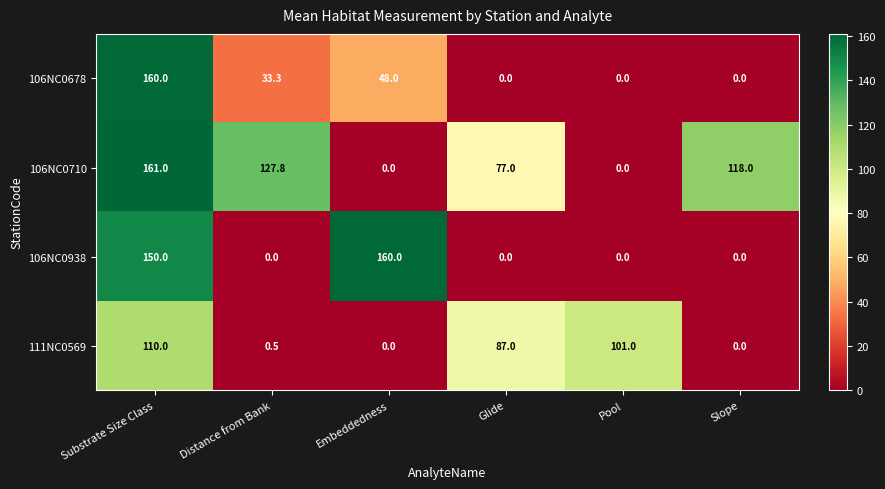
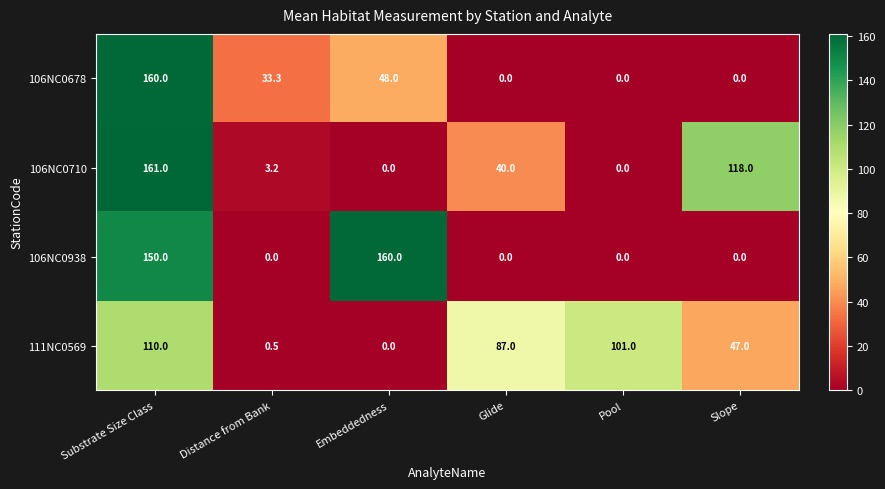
  {
    "106NC0678": {
      "Substrate Size Class": 160.0,
      "Distance from Bank": 33.3,
      "Embeddedness": 48.0,
      "Glide": 0.0,
      "Pool": 0.0,
      "Slope": 0.0
    },
    "106NC0710": {
      "Substrate Size Class": 161.0,
-     "Distance from Bank": 127.8,
+     "Distance from Bank": 3.2,
      "Embeddedness": 0.0,
-     "Glide": 77.0,
+     "Glide": 40.0,
      "Pool": 0.0,
      "Slope": 118.0
    },
    "106NC0938": {
      "Substrate Size Class": 150.0,
      "Distance from Bank": 0.0,
      "Embeddedness": 160.0,
      "Glide": 0.0,
      "Pool": 0.0,
      "Slope": 0.0
    },
    "111NC0569": {
      "Substrate Size Class": 110.0,
      "Distance from Bank": 0.5,
      "Embeddedness": 0.0,
      "Glide": 87.0,
      "Pool": 101.0,
-     "Slope": 0.0
+     "Slope": 47.0
    }
  }
